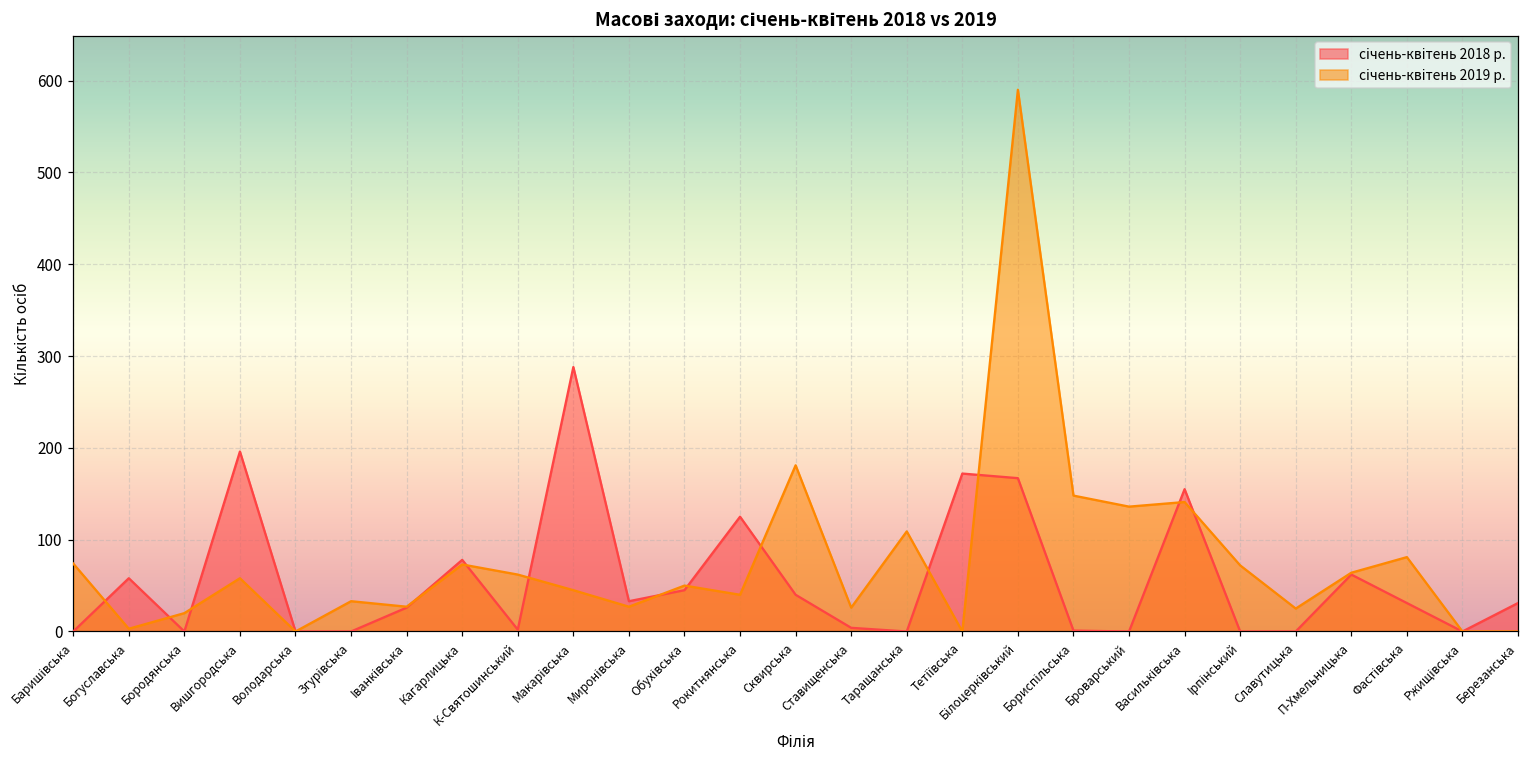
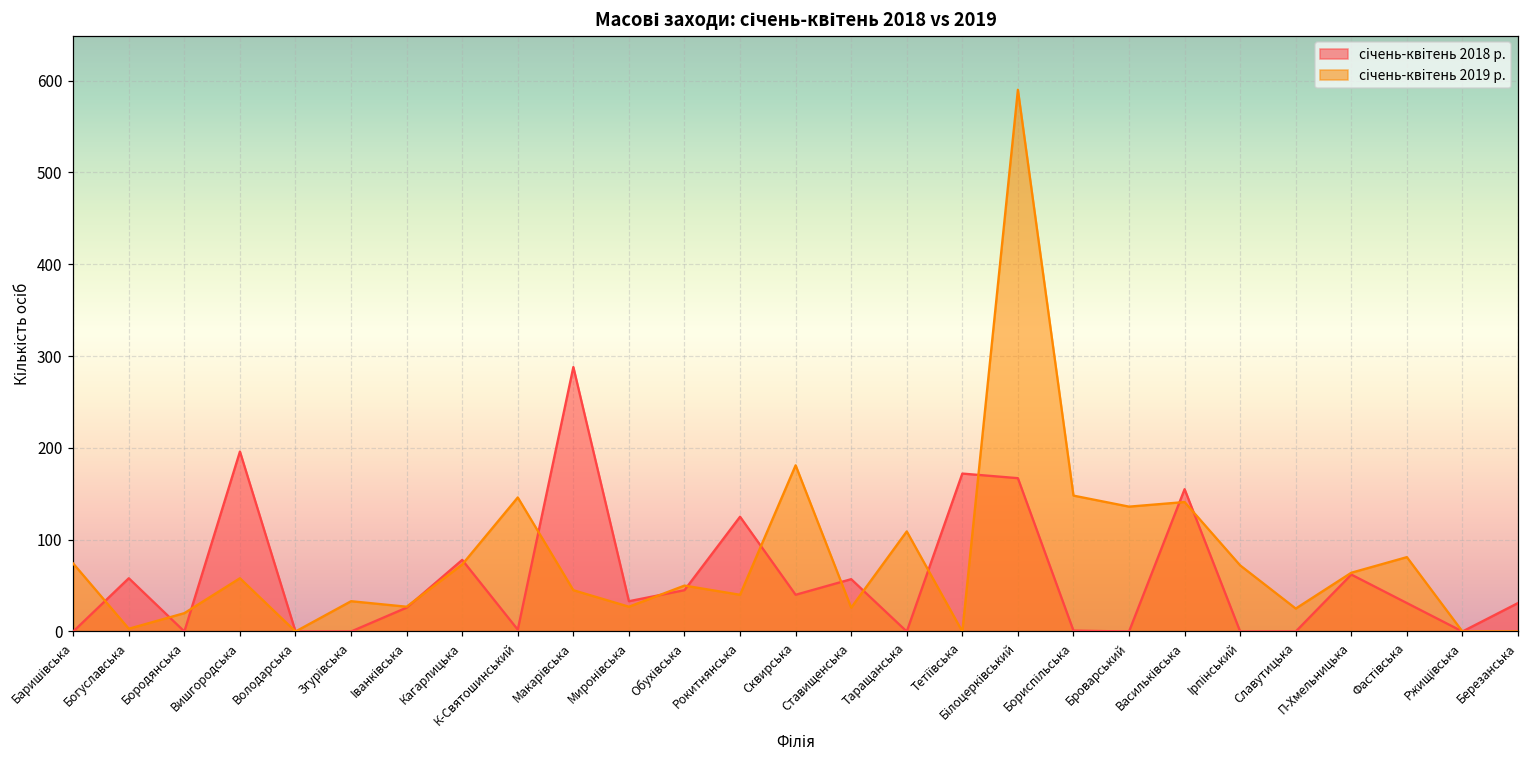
  {
    "січень-квітень 2018 р.": {
      "Баришівська": 0,
      "Богуславська": 60,
      "Бородянська": 0,
      "Вишгородська": 200,
      "Згурівська": 0,
      "Кагарлицька": 80,
      "К-Святошинський": 0,
      "Макарівська": 290,
      "Миронівська": 30,
      "Обухівська": 50,
      "Рокитнянська": 130,
      "Сквирська": 40,
-     "Ставищенська": 0,
+     "Ставищенська": 60,
      "Таращанська": 0,
      "Тетіївська": 170,
      "Білоцерківський": 170,
      "Бориспільська": 0,
      "Броварський": 0,
      "Васильківська": 160,
      "Ірпінський": 0,
      "Славутицька": 0,
      "Фастівська": 30,
      "Березанська": 30
    },
    "січень-квітень 2019 р.": {
      "Баришівська": 70,
      "Богуславська": 0,
      "Бородянська": 20,
      "Вишгородська": 60,
      "Згурівська": 30,
      "Кагарлицька": 70,
-     "К-Святошинський": 60,
+     "К-Святошинський": 150,
      "Макарівська": 50,
      "Миронівська": 30,
      "Обухівська": 50,
      "Рокитнянська": 40,
      "Сквирська": 180,
      "Ставищенська": 30,
      "Таращанська": 110,
      "Тетіївська": 0,
      "Білоцерківський": 590,
      "Бориспільська": 150,
      "Броварський": 140,
      "Васильківська": 140,
      "Ірпінський": 70,
      "Славутицька": 30,
      "Фастівська": 80,
      "Березанська": 0
    }
  }
